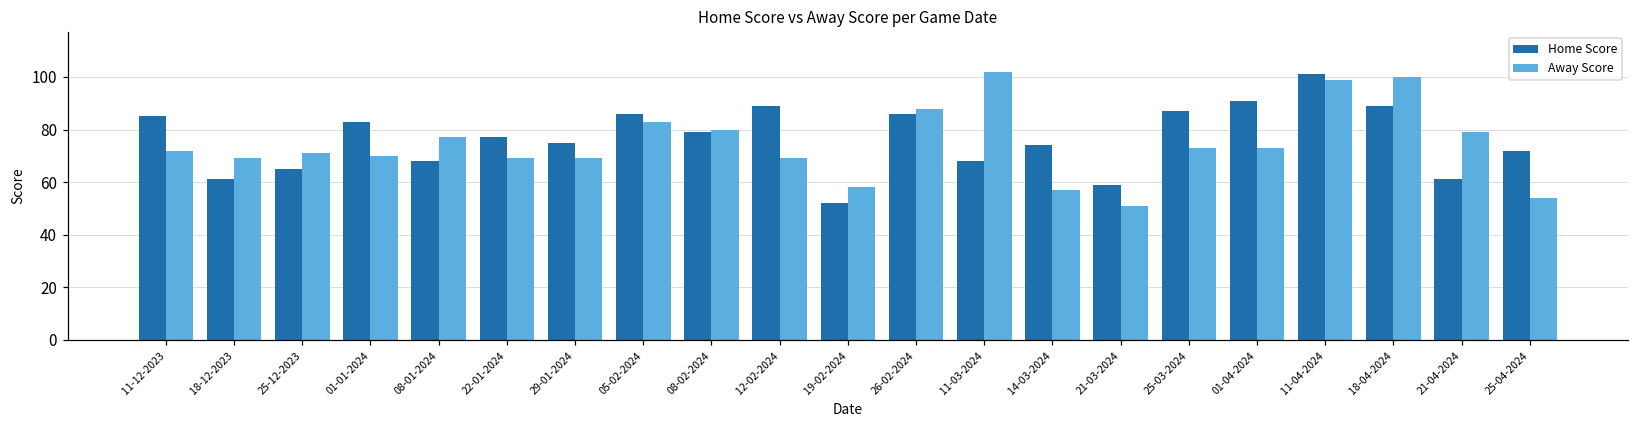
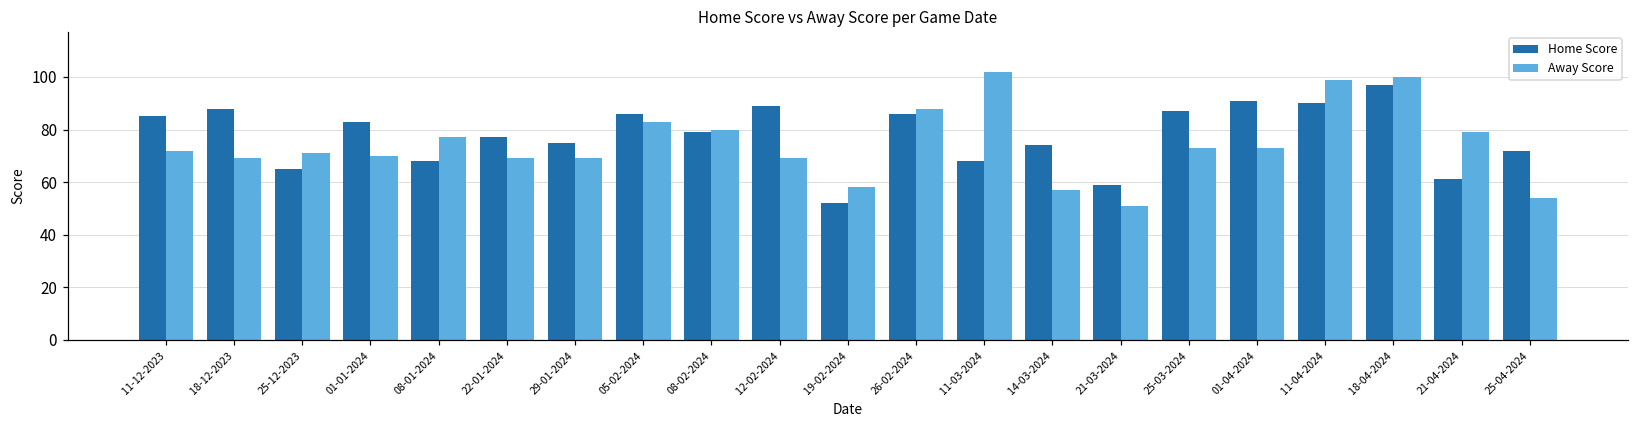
  {
    "Home Score": {
      "11-12-2023": 85,
-     "18-12-2023": 61,
+     "18-12-2023": 88,
      "25-12-2023": 65,
      "01-01-2024": 83,
      "08-01-2024": 68,
      "22-01-2024": 77,
      "29-01-2024": 75,
      "05-02-2024": 86,
      "08-02-2024": 79,
      "12-02-2024": 89,
      "19-02-2024": 52,
      "26-02-2024": 86,
      "11-03-2024": 68,
      "14-03-2024": 74,
      "21-03-2024": 59,
      "25-03-2024": 87,
      "01-04-2024": 91,
-     "11-04-2024": 101,
-     "18-04-2024": 89,
+     "11-04-2024": 90,
+     "18-04-2024": 97,
      "21-04-2024": 61,
      "25-04-2024": 72
    },
    "Away Score": {
      "11-12-2023": 72,
      "18-12-2023": 69,
      "25-12-2023": 71,
      "01-01-2024": 70,
      "08-01-2024": 77,
      "22-01-2024": 69,
      "29-01-2024": 69,
      "05-02-2024": 83,
      "08-02-2024": 80,
      "12-02-2024": 69,
      "19-02-2024": 58,
      "26-02-2024": 88,
      "11-03-2024": 102,
      "14-03-2024": 57,
      "21-03-2024": 51,
      "25-03-2024": 73,
      "01-04-2024": 73,
      "11-04-2024": 99,
      "18-04-2024": 100,
      "21-04-2024": 79,
      "25-04-2024": 54
    }
  }
